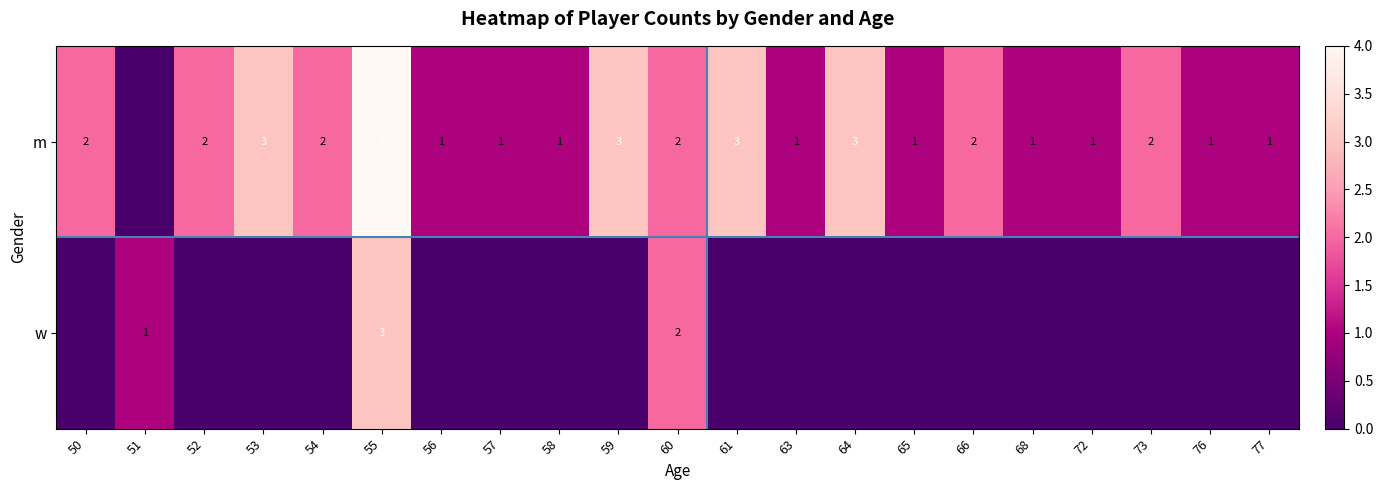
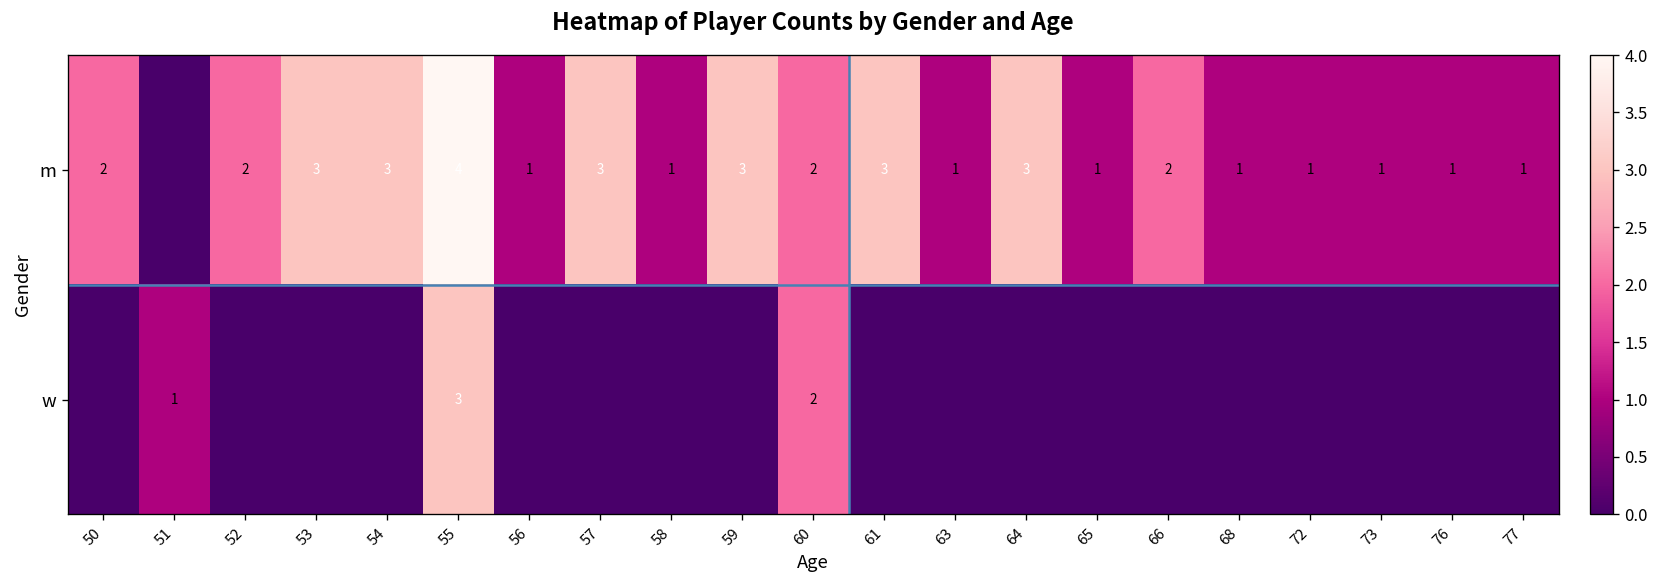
  {
    "m": {
      "50": 2,
      "52": 2,
      "53": 3,
-     "54": 2,
+     "54": 3,
      "56": 1,
-     "57": 1,
+     "57": 3,
      "58": 1,
      "59": 3,
      "60": 2,
      "61": 3,
      "63": 1,
      "64": 3,
      "65": 1,
      "66": 2,
      "68": 1,
      "72": 1,
-     "73": 2,
+     "73": 1,
      "76": 1,
      "77": 1
    },
    "w": {
      "51": 1,
      "55": 3,
      "60": 2
    }
  }
